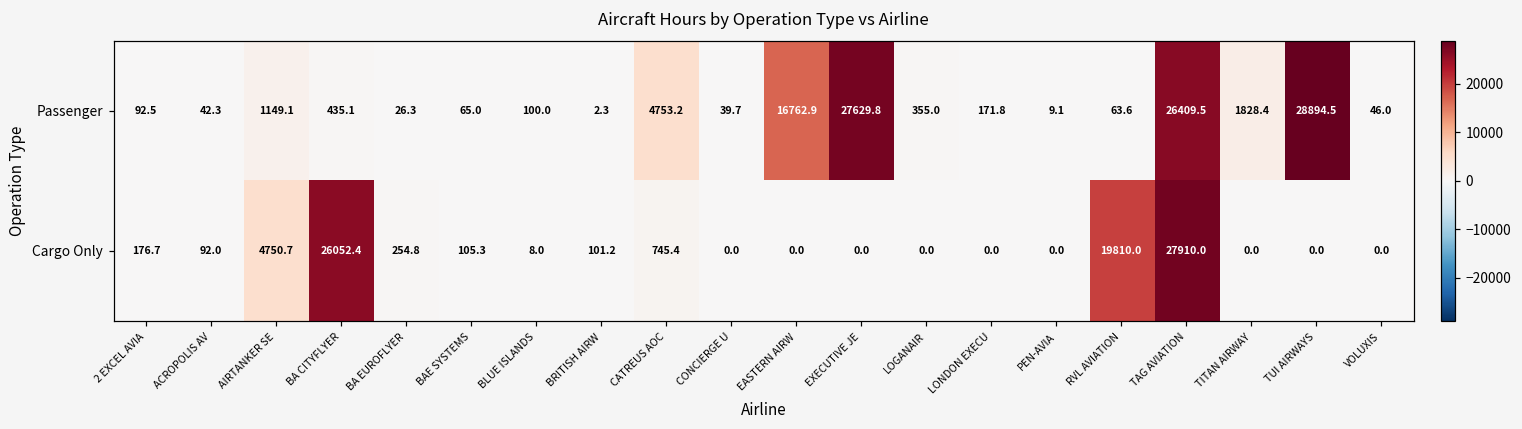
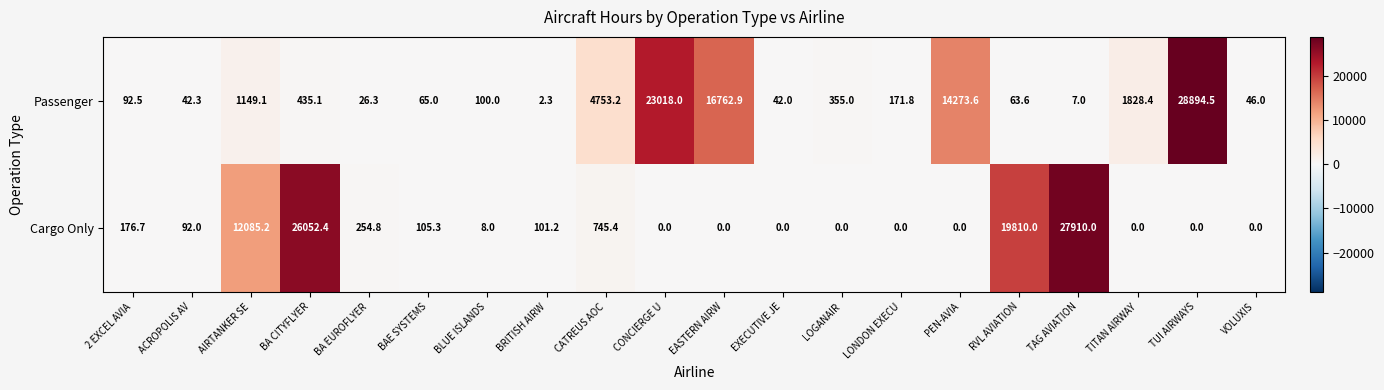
  {
    "Passenger": {
      "2 EXCEL AVIA": 92.5,
      "ACROPOLIS AV": 42.3,
      "AIRTANKER SE": 1149.1,
      "BA CITYFLYER": 435.1,
      "BA EUROFLYER": 26.3,
      "BAE SYSTEMS": 65.0,
      "BLUE ISLANDS": 100.0,
      "BRITISH AIRW": 2.3,
      "CATREUS AOC": 4753.2,
-     "CONCIERGE U": 39.7,
+     "CONCIERGE U": 23018.0,
      "EASTERN AIRW": 16762.9,
-     "EXECUTIVE JE": 27629.8,
+     "EXECUTIVE JE": 42.0,
      "LOGANAIR": 355.0,
      "LONDON EXECU": 171.8,
-     "PEN-AVIA": 9.1,
+     "PEN-AVIA": 14273.6,
      "RVL AVIATION": 63.6,
-     "TAG AVIATION": 26409.5,
+     "TAG AVIATION": 7.0,
      "TITAN AIRWAY": 1828.4,
      "TUI AIRWAYS": 28894.5,
      "VOLUXIS": 46.0
    },
    "Cargo Only": {
      "2 EXCEL AVIA": 176.7,
      "ACROPOLIS AV": 92.0,
-     "AIRTANKER SE": 4750.7,
+     "AIRTANKER SE": 12085.2,
      "BA CITYFLYER": 26052.4,
      "BA EUROFLYER": 254.8,
      "BAE SYSTEMS": 105.3,
      "BLUE ISLANDS": 8.0,
      "BRITISH AIRW": 101.2,
      "CATREUS AOC": 745.4,
      "CONCIERGE U": 0.0,
      "EASTERN AIRW": 0.0,
      "EXECUTIVE JE": 0.0,
      "LOGANAIR": 0.0,
      "LONDON EXECU": 0.0,
      "PEN-AVIA": 0.0,
      "RVL AVIATION": 19810.0,
      "TAG AVIATION": 27910.0,
      "TITAN AIRWAY": 0.0,
      "TUI AIRWAYS": 0.0,
      "VOLUXIS": 0.0
    }
  }
